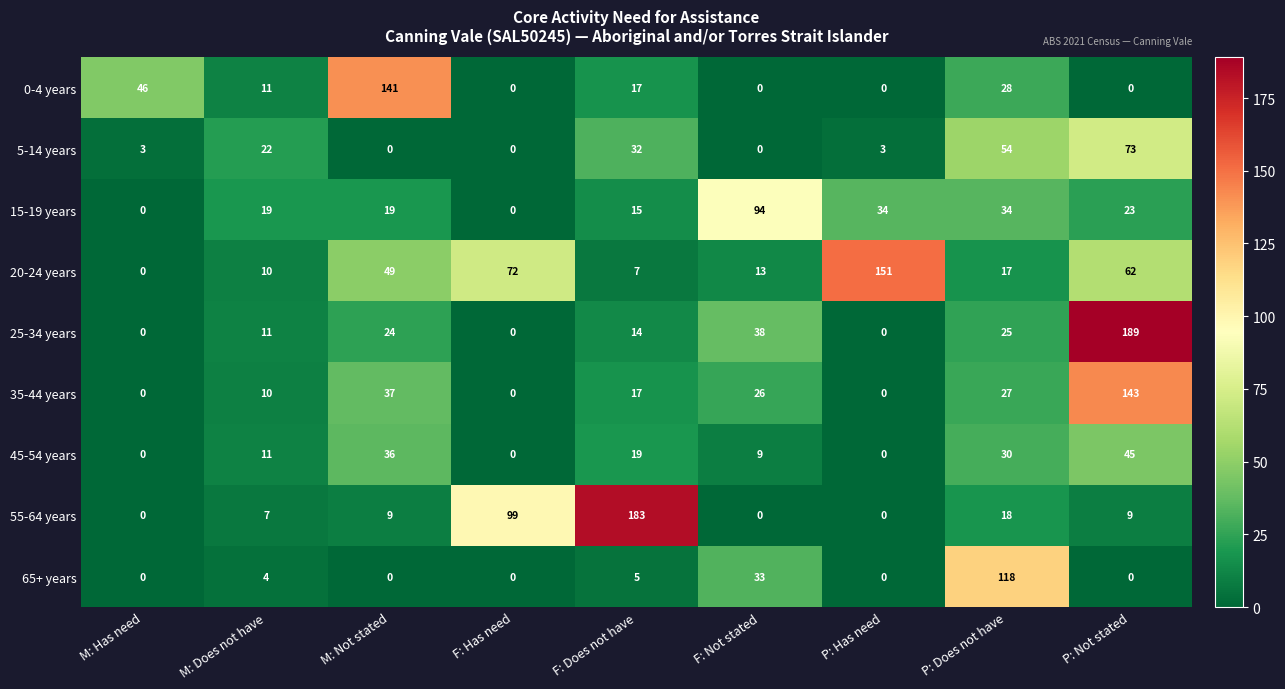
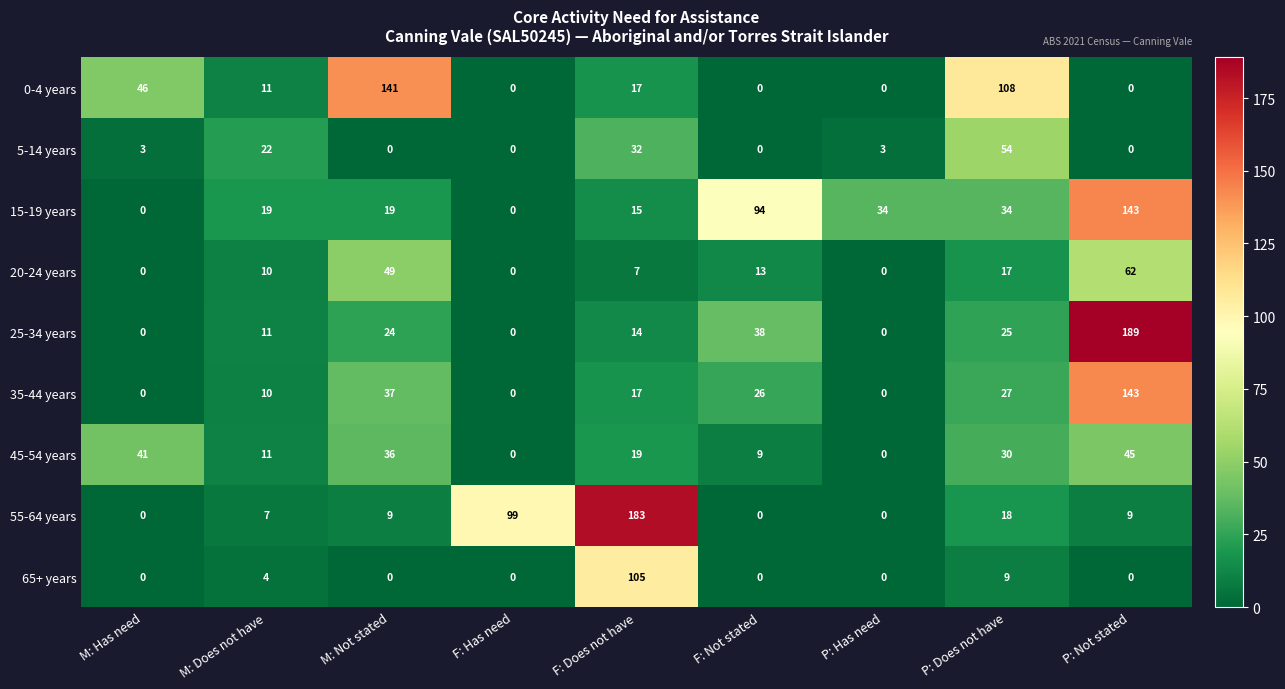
  {
    "0-4 years": {
      "M: Has need": 46,
      "M: Does not have": 11,
      "M: Not stated": 141,
      "F: Has need": 0,
      "F: Does not have": 17,
      "F: Not stated": 0,
      "P: Has need": 0,
-     "P: Does not have": 28,
+     "P: Does not have": 108,
      "P: Not stated": 0
    },
    "5-14 years": {
      "M: Has need": 3,
      "M: Does not have": 22,
      "M: Not stated": 0,
      "F: Has need": 0,
      "F: Does not have": 32,
      "F: Not stated": 0,
      "P: Has need": 3,
      "P: Does not have": 54,
-     "P: Not stated": 73
+     "P: Not stated": 0
    },
    "15-19 years": {
      "M: Has need": 0,
      "M: Does not have": 19,
      "M: Not stated": 19,
      "F: Has need": 0,
      "F: Does not have": 15,
      "F: Not stated": 94,
      "P: Has need": 34,
      "P: Does not have": 34,
-     "P: Not stated": 23
+     "P: Not stated": 143
    },
    "20-24 years": {
      "M: Has need": 0,
      "M: Does not have": 10,
      "M: Not stated": 49,
-     "F: Has need": 72,
+     "F: Has need": 0,
      "F: Does not have": 7,
      "F: Not stated": 13,
-     "P: Has need": 151,
+     "P: Has need": 0,
      "P: Does not have": 17,
      "P: Not stated": 62
    },
    "25-34 years": {
      "M: Has need": 0,
      "M: Does not have": 11,
      "M: Not stated": 24,
      "F: Has need": 0,
      "F: Does not have": 14,
      "F: Not stated": 38,
      "P: Has need": 0,
      "P: Does not have": 25,
      "P: Not stated": 189
    },
    "35-44 years": {
      "M: Has need": 0,
      "M: Does not have": 10,
      "M: Not stated": 37,
      "F: Has need": 0,
      "F: Does not have": 17,
      "F: Not stated": 26,
      "P: Has need": 0,
      "P: Does not have": 27,
      "P: Not stated": 143
    },
    "45-54 years": {
-     "M: Has need": 0,
+     "M: Has need": 41,
      "M: Does not have": 11,
      "M: Not stated": 36,
      "F: Has need": 0,
      "F: Does not have": 19,
      "F: Not stated": 9,
      "P: Has need": 0,
      "P: Does not have": 30,
      "P: Not stated": 45
    },
    "55-64 years": {
      "M: Has need": 0,
      "M: Does not have": 7,
      "M: Not stated": 9,
      "F: Has need": 99,
      "F: Does not have": 183,
      "F: Not stated": 0,
      "P: Has need": 0,
      "P: Does not have": 18,
      "P: Not stated": 9
    },
    "65+ years": {
      "M: Has need": 0,
      "M: Does not have": 4,
      "M: Not stated": 0,
      "F: Has need": 0,
-     "F: Does not have": 5,
-     "F: Not stated": 33,
+     "F: Does not have": 105,
+     "F: Not stated": 0,
      "P: Has need": 0,
-     "P: Does not have": 118,
+     "P: Does not have": 9,
      "P: Not stated": 0
    }
  }
